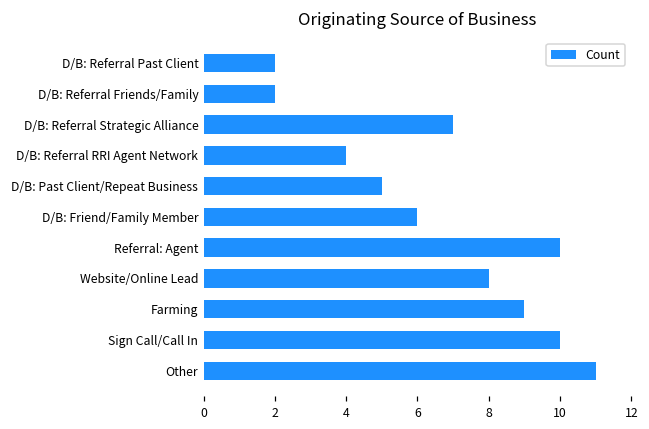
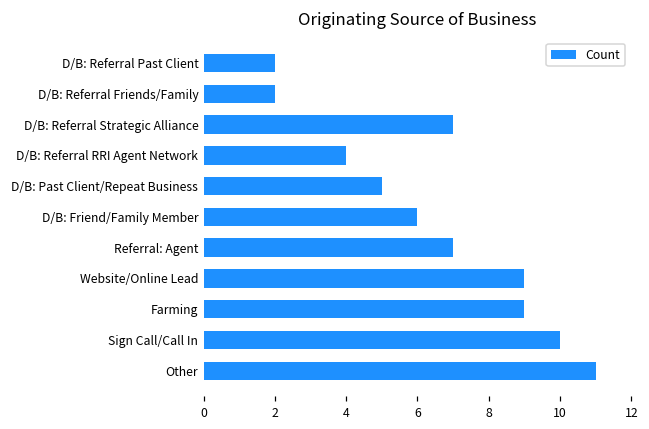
  {
    "D/B: Referral Past Client": 2,
    "D/B: Referral Friends/Family": 2,
    "D/B: Referral Strategic Alliance": 7,
    "D/B: Referral RRI Agent Network": 4,
    "D/B: Past Client/Repeat Business": 5,
    "D/B: Friend/Family Member": 6,
-   "Referral: Agent": 10,
-   "Website/Online Lead": 8,
+   "Referral: Agent": 7,
+   "Website/Online Lead": 9,
    "Farming": 9,
    "Sign Call/Call In": 10,
    "Other": 11
  }
